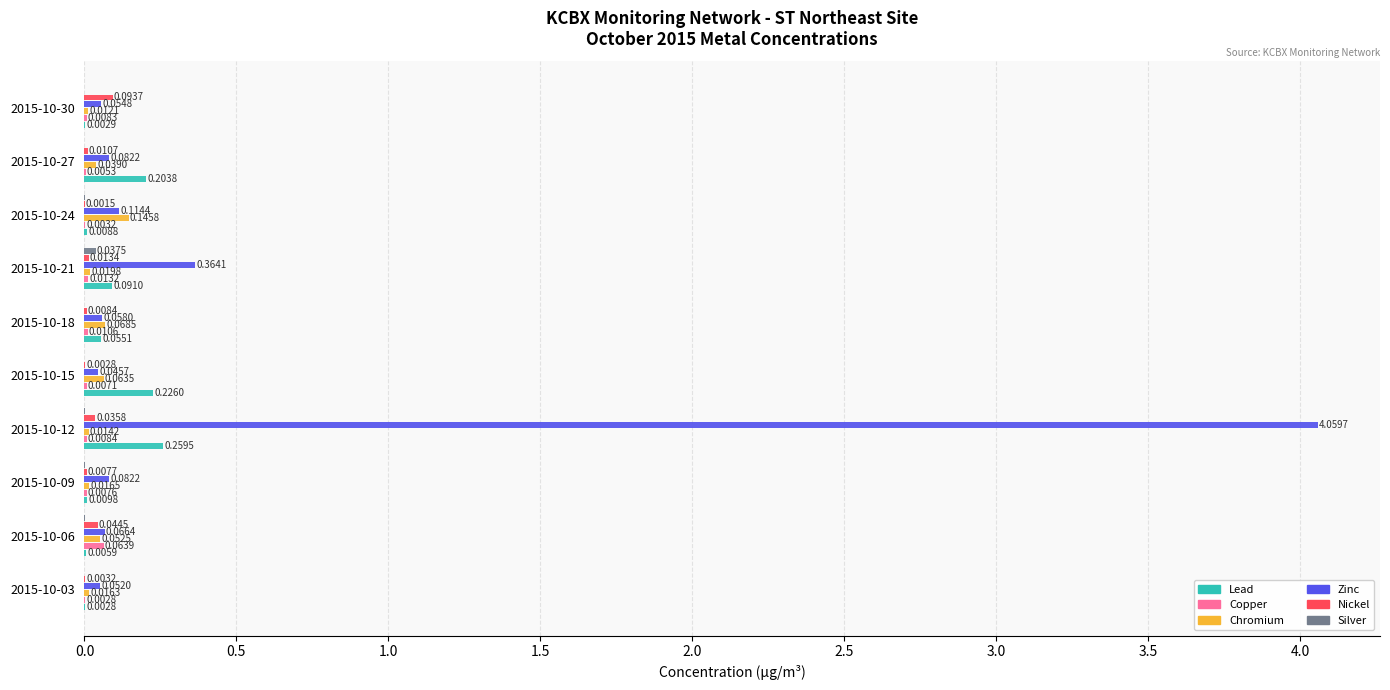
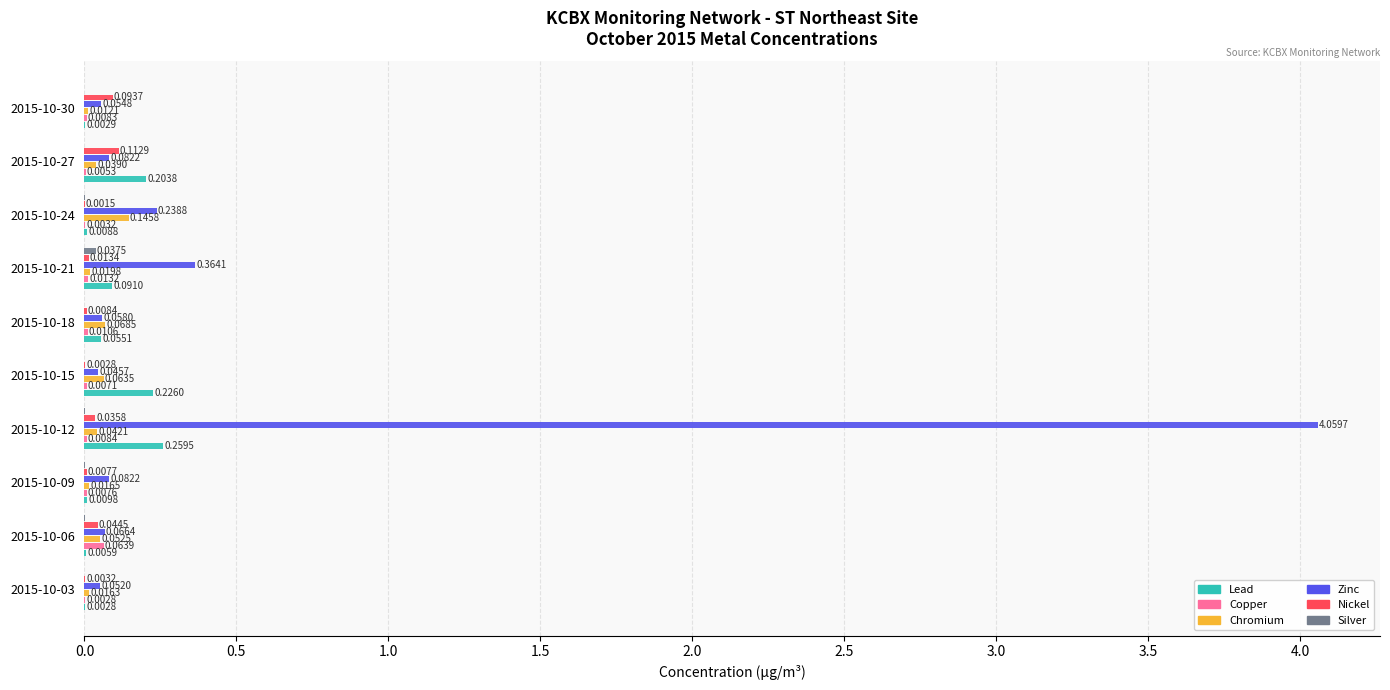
  {
    "Lead": {
      "2015-10-27": 0.2038,
      "2015-10-21": 0.0910,
      "2015-10-15": 0.2260,
      "2015-10-12": 0.2595,
      "2015-10-06": 0.0059
    },
    "Copper": {
      "2015-10-15": 0.0071
    },
    "Chromium": {
      "2015-10-24": 0.1458,
-     "2015-10-12": 0.0142
+     "2015-10-12": 0.0421
    },
    "Zinc": {
-     "2015-10-24": 0.1144,
+     "2015-10-24": 0.2388,
      "2015-10-21": 0.3641,
      "2015-10-12": 4.0597,
      "2015-10-09": 0.0822
    },
    "Nickel": {
-     "2015-10-27": 0.0107,
+     "2015-10-27": 0.1129,
      "2015-10-24": 0.0015,
      "2015-10-12": 0.0358,
      "2015-10-09": 0.0077
    },
    "Silver": {
      "2015-10-30": 0.00,
      "2015-10-27": 0.00,
      "2015-10-18": 0.00,
      "2015-10-15": 0.00,
      "2015-10-03": 0.00
    }
  }
